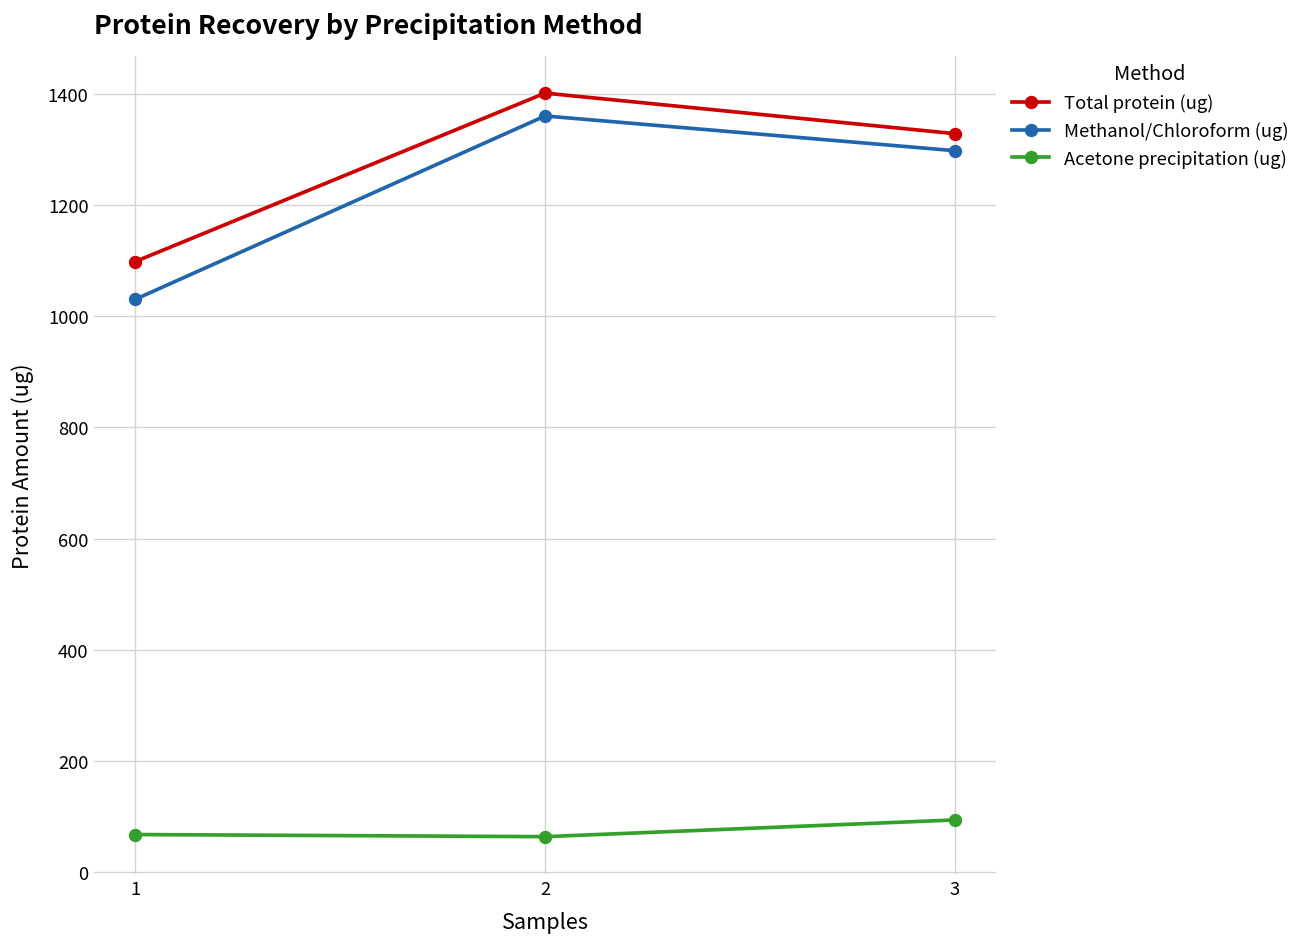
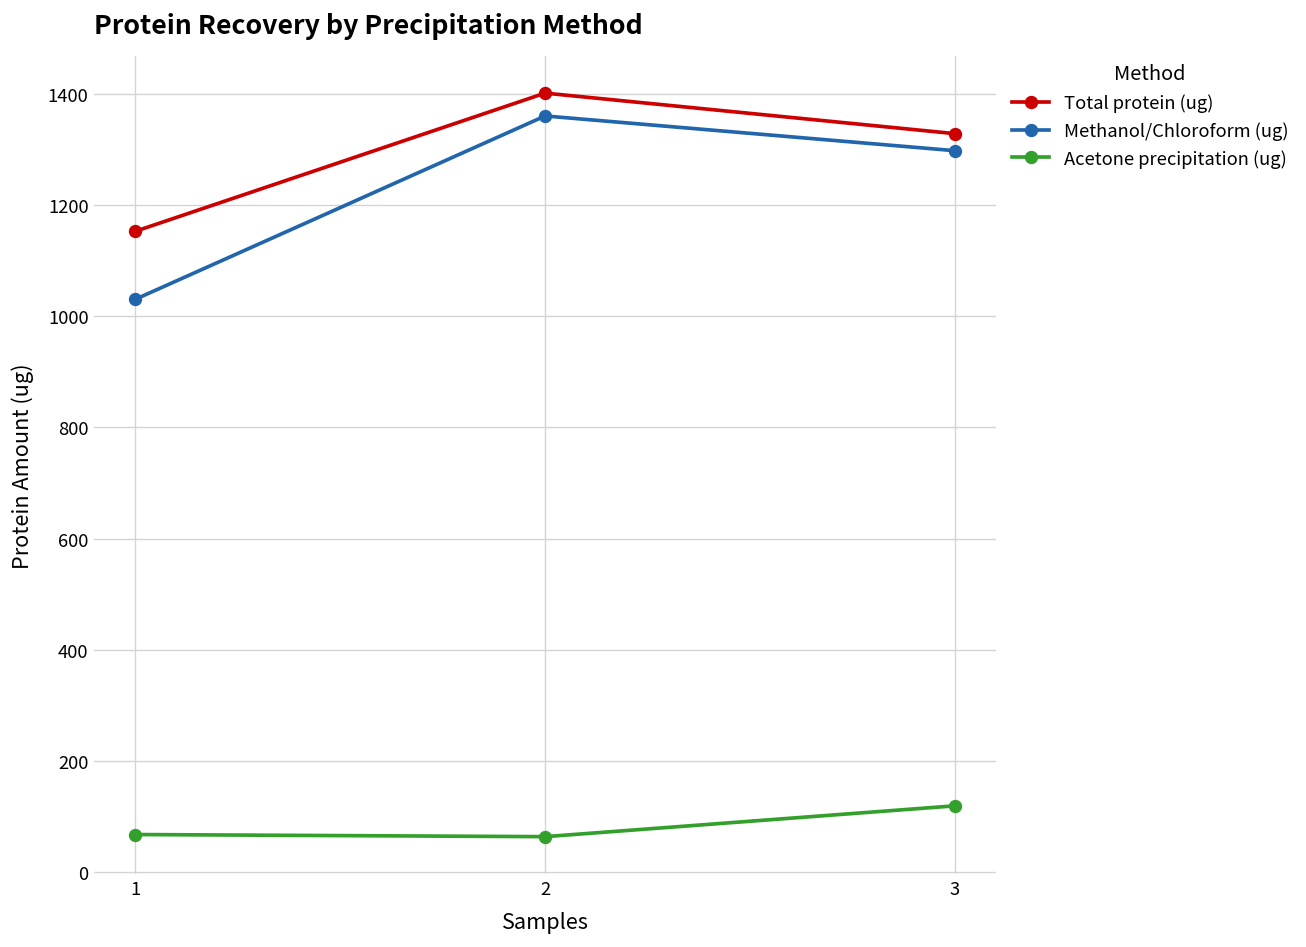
  {
    "Total protein (ug)": {
-     "1": 1100,
+     "1": 1150,
      "2": 1400,
      "3": 1330
    },
    "Methanol/Chloroform (ug)": {
      "1": 1030,
      "2": 1360,
      "3": 1300
    },
    "Acetone precipitation (ug)": {
      "1": 70,
      "2": 60,
-     "3": 90
+     "3": 120
    }
  }
